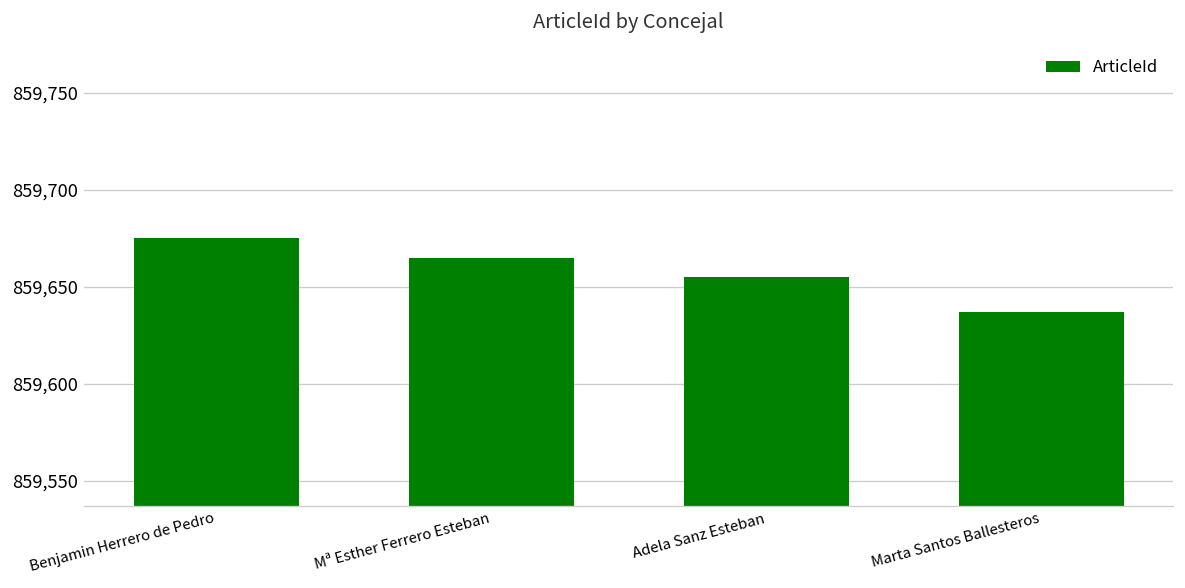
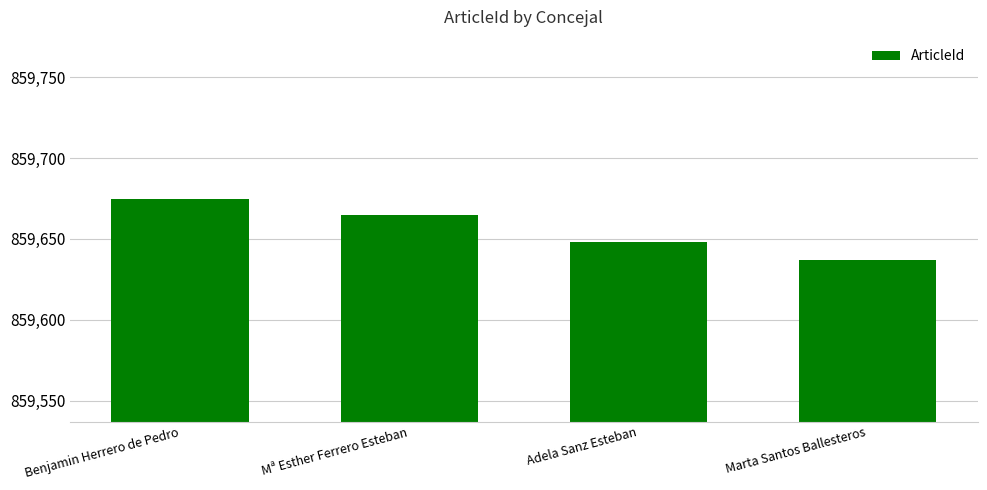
  {
    "Benjamin Herrero de Pedro": "859,675",
    "Mª Esther Ferrero Esteban": "859,665",
-   "Adela Sanz Esteban": "859,655",
+   "Adela Sanz Esteban": "859,648",
    "Marta Santos Ballesteros": "859,637"
  }
